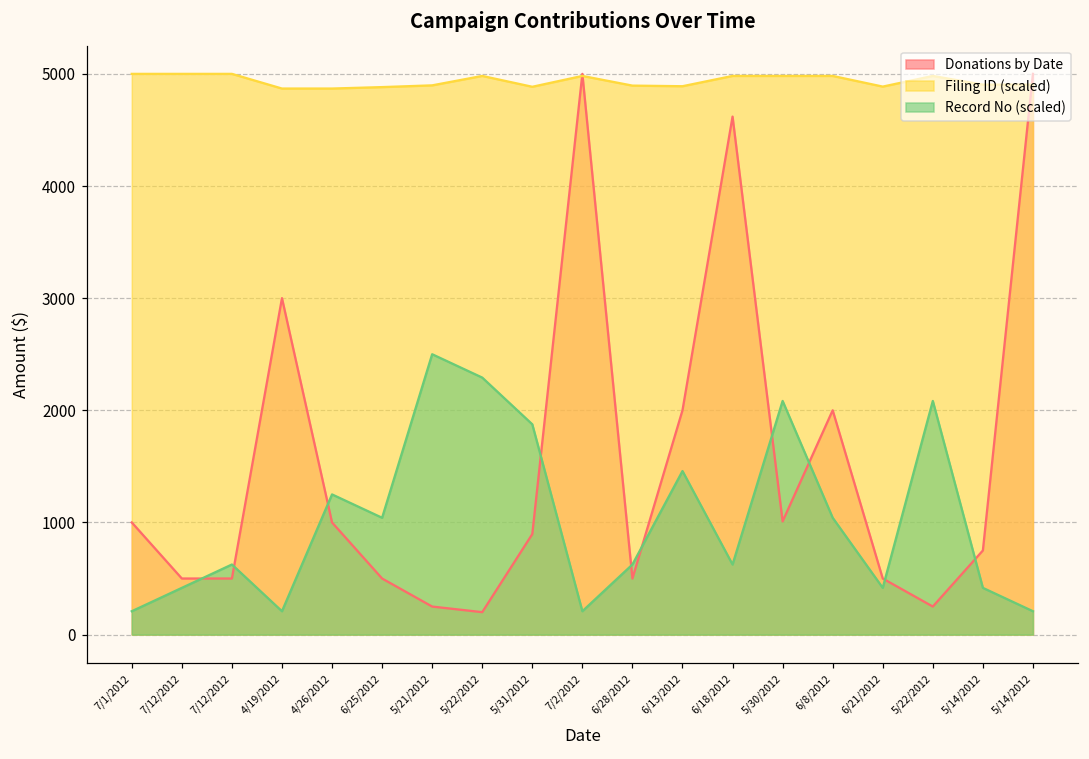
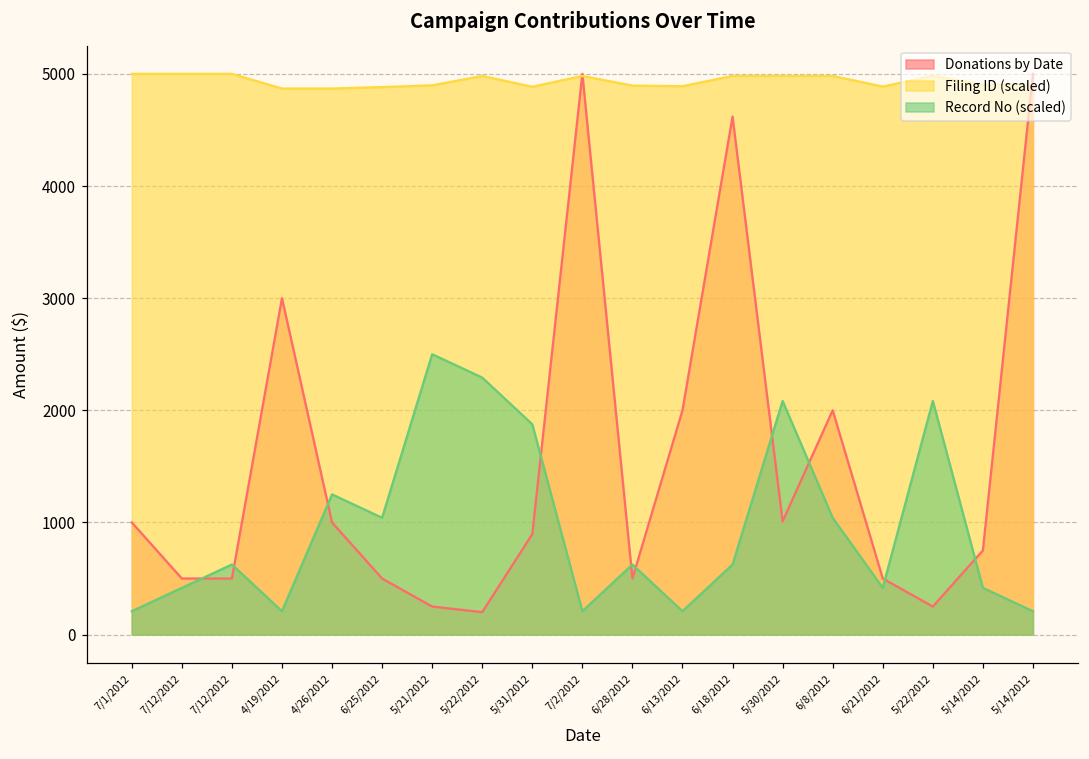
  {
    "Donations by Date": {
      "7/1/2012": 1000,
      "4/19/2012": 3000,
      "4/26/2012": 1000,
      "6/25/2012": 500,
      "5/21/2012": 250,
      "5/31/2012": 900,
      "6/28/2012": 500,
      "6/13/2012": 2000,
      "6/18/2012": 4620,
      "5/30/2012": 1010,
      "6/8/2012": 2000,
      "6/21/2012": 500
    },
    "Filing ID (scaled)": {
      "7/1/2012": 5000,
      "4/19/2012": 4870,
      "4/26/2012": 4870,
      "6/25/2012": 4880,
      "5/21/2012": 4900,
      "5/31/2012": 4880,
      "6/28/2012": 4900,
      "6/13/2012": 4890,
      "6/18/2012": 4980,
      "5/30/2012": 4980,
      "6/8/2012": 4980,
      "6/21/2012": 4890
    },
    "Record No (scaled)": {
      "7/1/2012": 210,
      "4/19/2012": 210,
      "4/26/2012": 1250,
      "6/25/2012": 1040,
      "5/21/2012": 2500,
      "5/31/2012": 1880,
      "7/2/2012": 210,
      "6/28/2012": 630,
-     "6/13/2012": 1460,
+     "6/13/2012": 210,
      "6/18/2012": 630,
      "5/30/2012": 2080,
      "6/8/2012": 1040,
      "6/21/2012": 420
    }
  }
